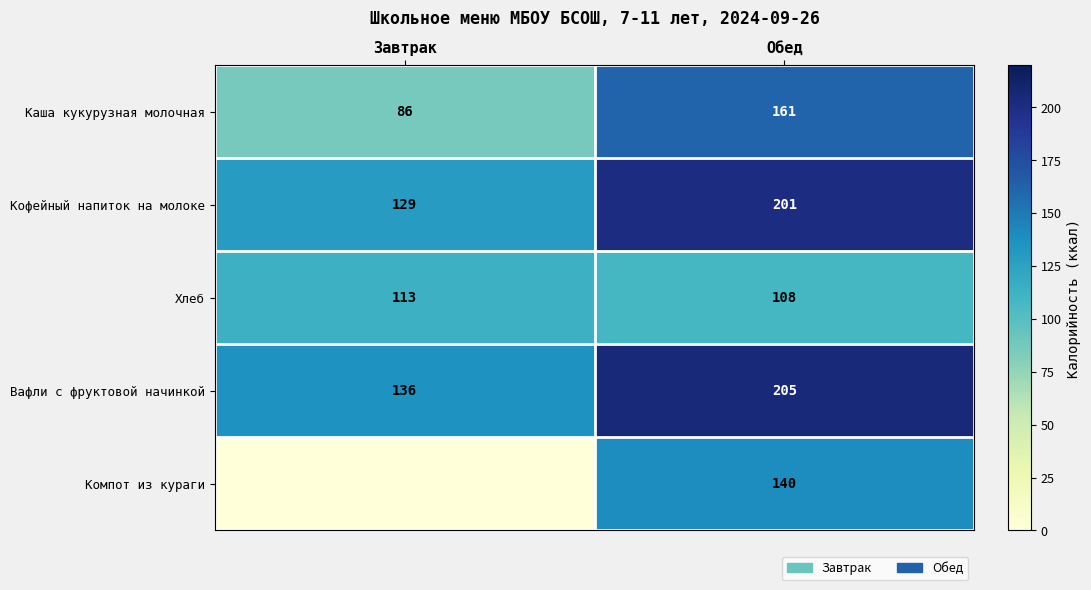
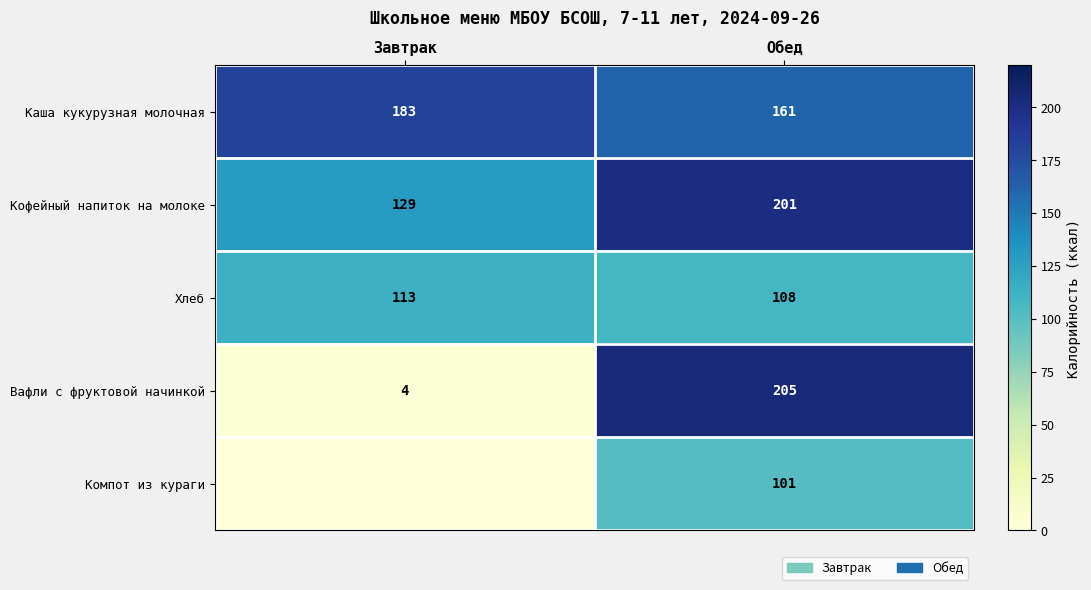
  {
    "Каша кукурузная молочная": {
-     "Завтрак": 86,
+     "Завтрак": 183,
      "Обед": 161
    },
    "Кофейный напиток на молоке": {
      "Завтрак": 129,
      "Обед": 201
    },
    "Хлеб": {
      "Завтрак": 113,
      "Обед": 108
    },
    "Вафли с фруктовой начинкой": {
-     "Завтрак": 136,
+     "Завтрак": 4,
      "Обед": 205
    },
    "Компот из кураги": {
-     "Обед": 140
+     "Обед": 101
    }
  }
